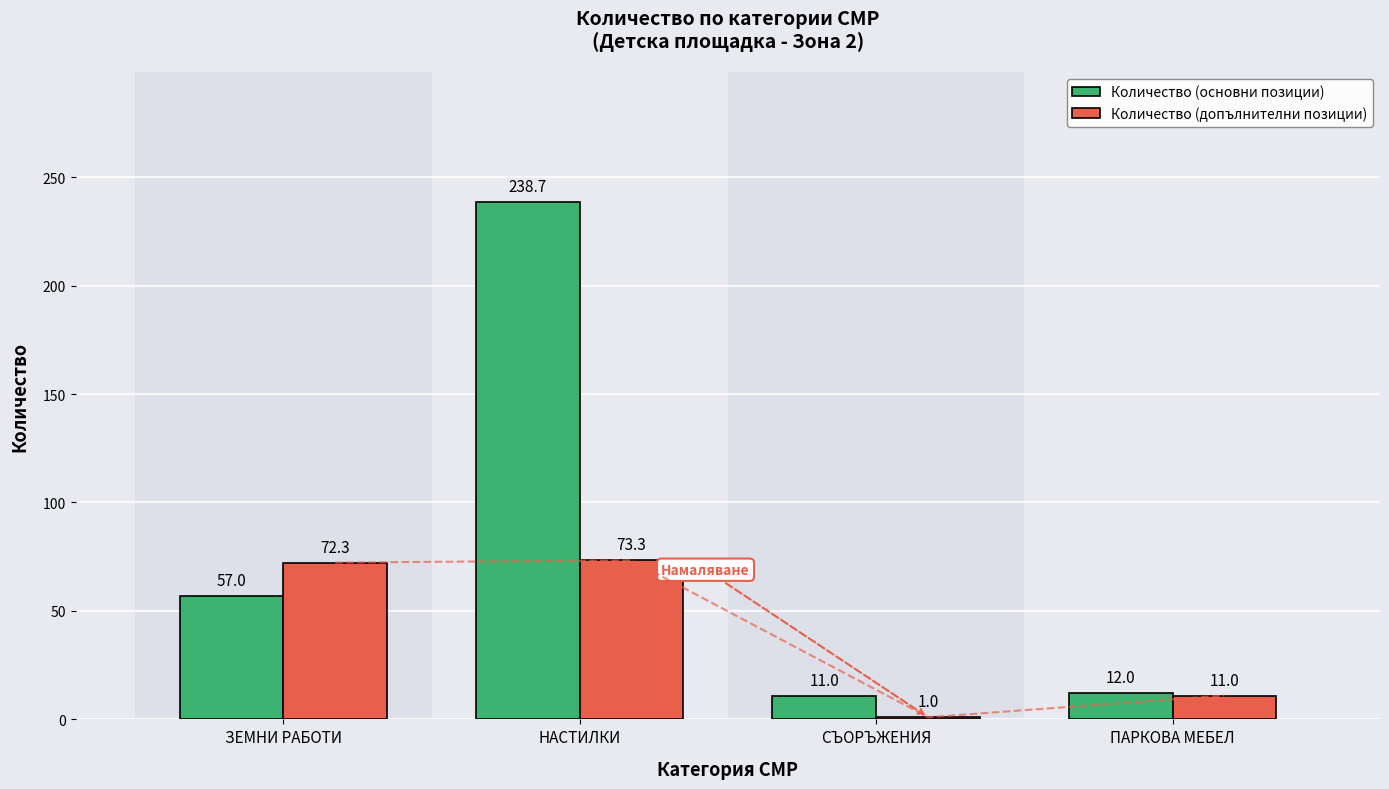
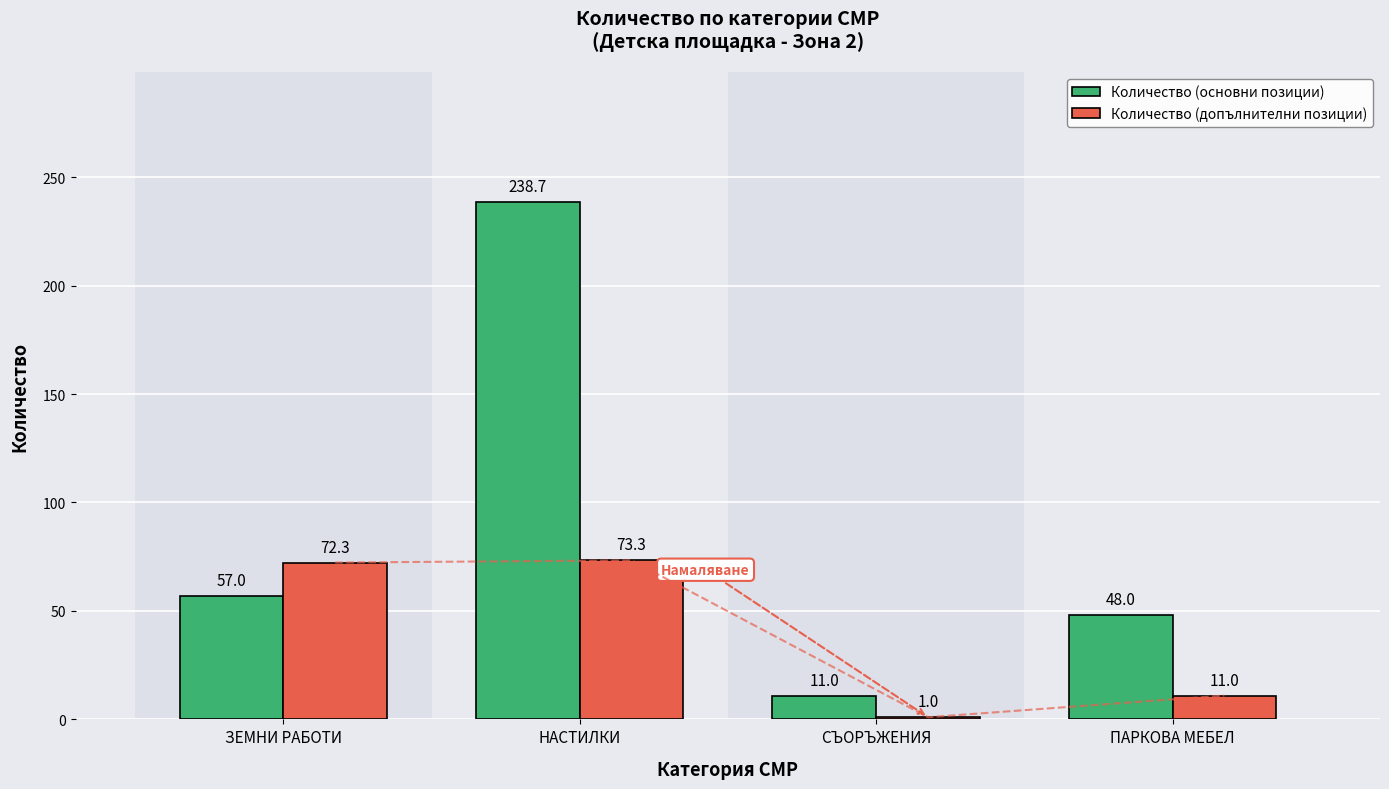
  {
    "Количество (основни позиции)": {
      "ЗЕМНИ РАБОТИ": 57.0,
      "НАСТИЛКИ": 238.7,
-     "ПАРКОВА МЕБЕЛ": 12.0
+     "ПАРКОВА МЕБЕЛ": 48.0
    },
    "Количество (допълнителни позиции)": {
      "ЗЕМНИ РАБОТИ": 72.3,
      "НАСТИЛКИ": 73.3,
      "ПАРКОВА МЕБЕЛ": 11.0
    }
  }
